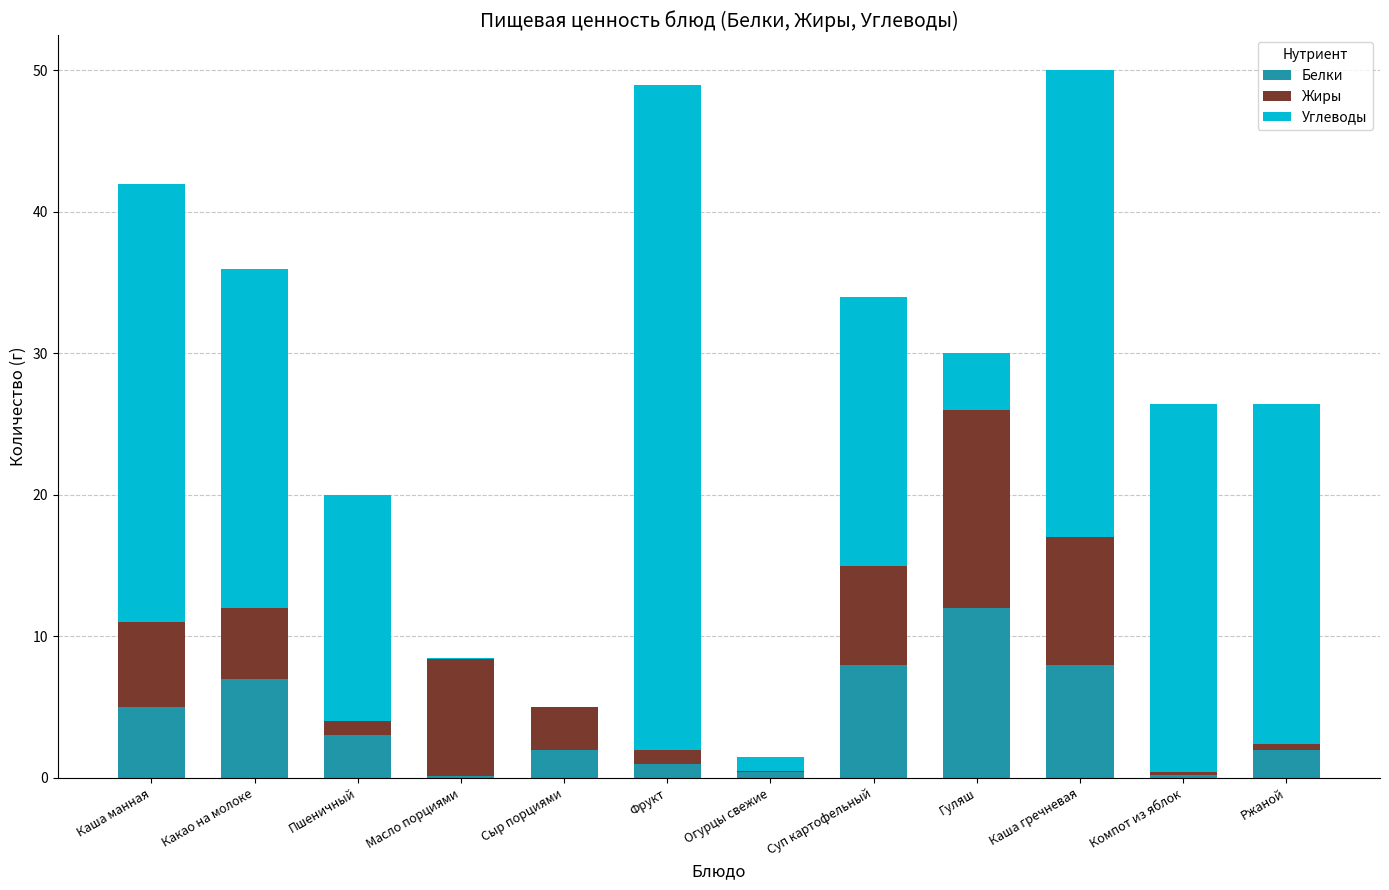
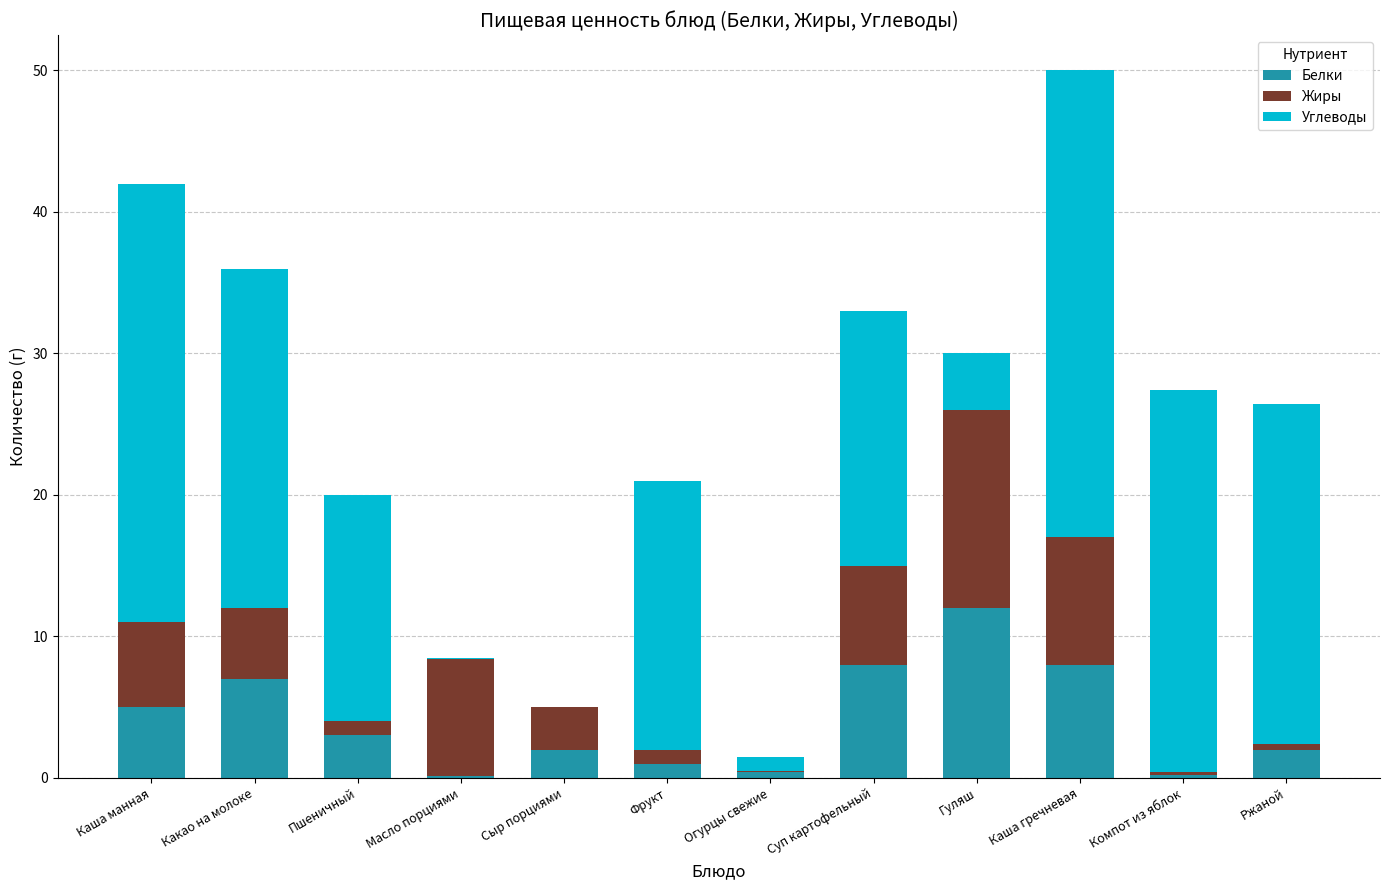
  {
    "Белки": {
      "Каша манная": 5,
      "Какао на молоке": 7,
      "Пшеничный": 3,
      "Сыр порциями": 2,
      "Фрукт": 1,
      "Огурцы свежие": 0.4,
      "Суп картофельный": 8,
      "Гуляш": 12,
      "Каша гречневая": 8,
      "Компот из яблок": 0.2,
      "Ржаной": 2
    },
    "Жиры": {
      "Каша манная": 6,
      "Какао на молоке": 5,
      "Пшеничный": 1,
      "Масло порциями": 8.3,
      "Сыр порциями": 3,
      "Фрукт": 1,
      "Суп картофельный": 7,
      "Гуляш": 14,
      "Каша гречневая": 9,
      "Компот из яблок": 0.2,
      "Ржаной": 0.4
    },
    "Углеводы": {
      "Каша манная": 31,
      "Какао на молоке": 24,
      "Пшеничный": 16,
      "Сыр порциями": 0,
-     "Фрукт": 47,
+     "Фрукт": 19,
      "Огурцы свежие": 1,
-     "Суп картофельный": 19,
+     "Суп картофельный": 18,
      "Гуляш": 4,
      "Каша гречневая": 33,
-     "Компот из яблок": 26,
+     "Компот из яблок": 27,
      "Ржаной": 24
    }
  }
